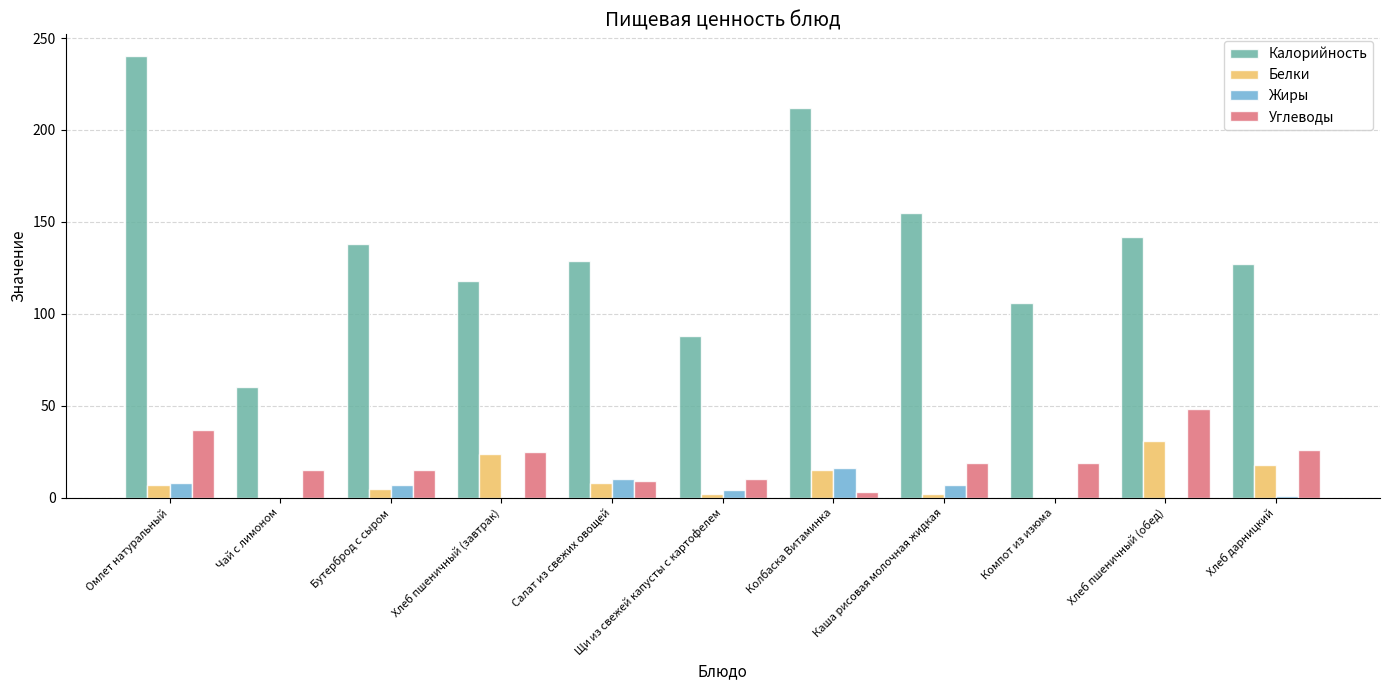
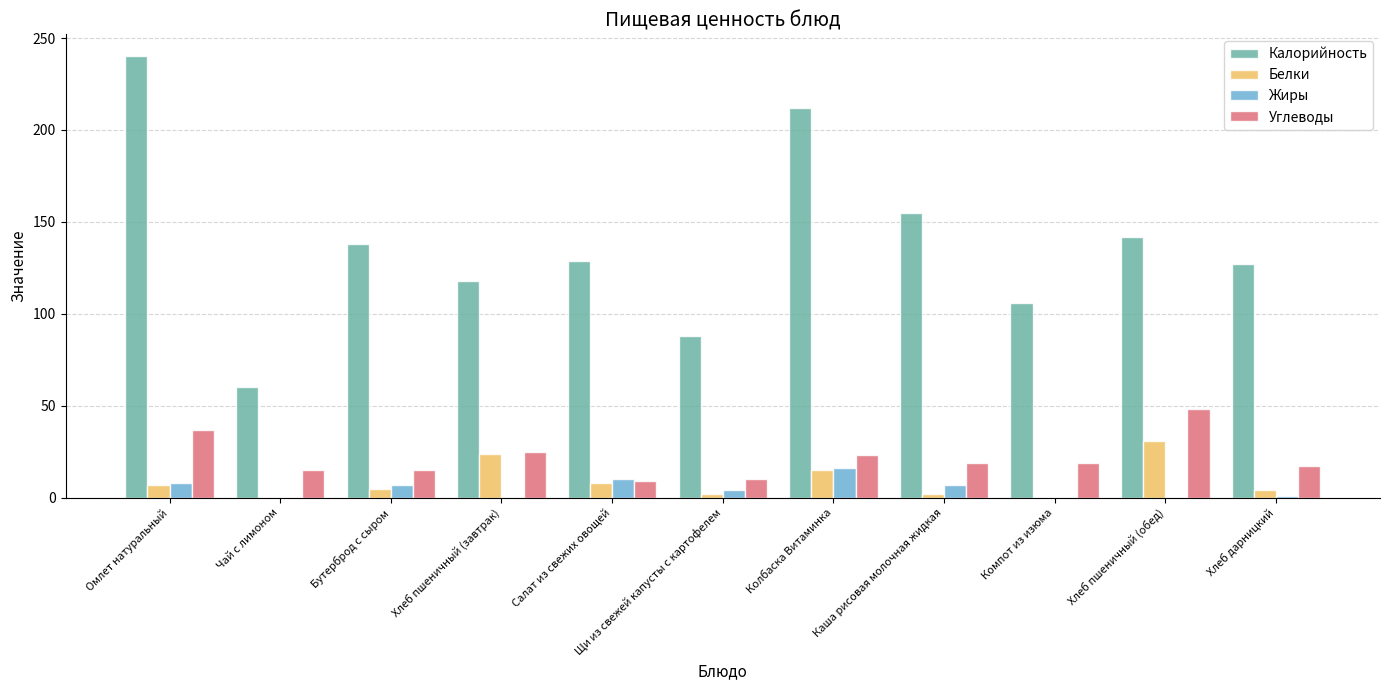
  {
    "Белки": {
      "Омлет натуральный": 7,
      "Чай с лимоном": 0,
      "Бутерброд с сыром": 5,
      "Хлеб пшеничный (завтрак)": 24,
      "Салат из свежих овощей": 8,
      "Щи из свежей капусты с картофелем": 2,
      "Колбаска Витаминка": 15,
      "Каша рисовая молочная жидкая": 2,
      "Компот из изюма": 0,
      "Хлеб пшеничный (обед)": 31,
-     "Хлеб дарницкий": 18
+     "Хлеб дарницкий": 4
    },
    "Углеводы": {
      "Омлет натуральный": 37,
      "Чай с лимоном": 15,
      "Бутерброд с сыром": 15,
      "Хлеб пшеничный (завтрак)": 25,
      "Салат из свежих овощей": 9,
      "Щи из свежей капусты с картофелем": 10,
-     "Колбаска Витаминка": 3,
+     "Колбаска Витаминка": 23,
      "Каша рисовая молочная жидкая": 19,
      "Компот из изюма": 19,
      "Хлеб пшеничный (обед)": 48,
-     "Хлеб дарницкий": 26
+     "Хлеб дарницкий": 17
    }
  }
